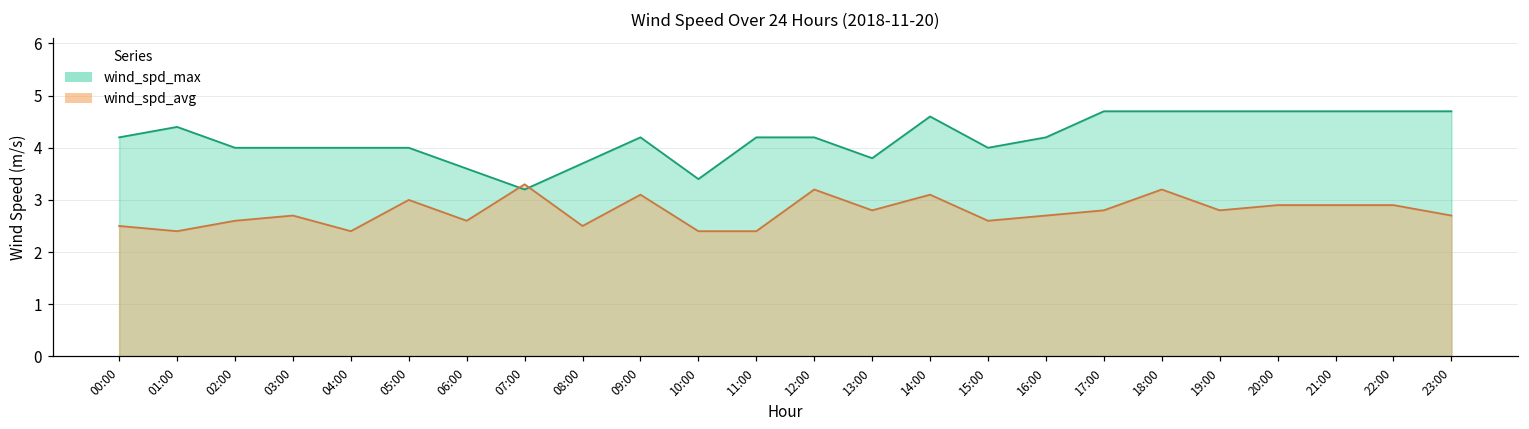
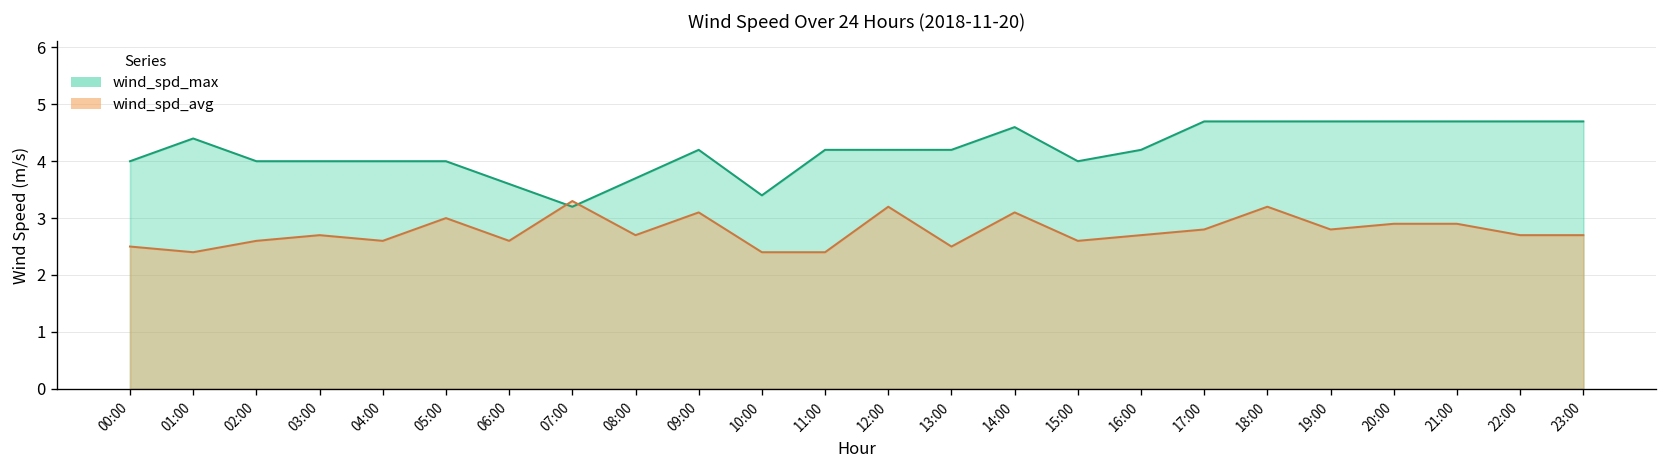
  {
    "wind_spd_max": {
-     "00:00": 4.2,
+     "00:00": 4.0,
      "01:00": 4.4,
      "02:00": 4.0,
      "03:00": 4.0,
      "04:00": 4.0,
      "05:00": 4.0,
      "06:00": 3.6,
      "07:00": 3.2,
      "08:00": 3.7,
      "09:00": 4.2,
      "10:00": 3.4,
      "11:00": 4.2,
      "12:00": 4.2,
-     "13:00": 3.8,
+     "13:00": 4.2,
      "14:00": 4.6,
      "15:00": 4.0,
      "16:00": 4.2,
      "17:00": 4.7,
      "18:00": 4.7,
      "19:00": 4.7,
      "20:00": 4.7,
      "21:00": 4.7,
      "22:00": 4.7,
      "23:00": 4.7
    },
    "wind_spd_avg": {
      "00:00": 2.5,
      "01:00": 2.4,
      "02:00": 2.6,
      "03:00": 2.7,
-     "04:00": 2.4,
+     "04:00": 2.6,
      "05:00": 3.0,
      "06:00": 2.6,
      "07:00": 3.3,
-     "08:00": 2.5,
+     "08:00": 2.7,
      "09:00": 3.1,
      "10:00": 2.4,
      "11:00": 2.4,
      "12:00": 3.2,
-     "13:00": 2.8,
+     "13:00": 2.5,
      "14:00": 3.1,
      "15:00": 2.6,
      "16:00": 2.7,
      "17:00": 2.8,
      "18:00": 3.2,
      "19:00": 2.8,
      "20:00": 2.9,
      "21:00": 2.9,
-     "22:00": 2.9,
+     "22:00": 2.7,
      "23:00": 2.7
    }
  }
